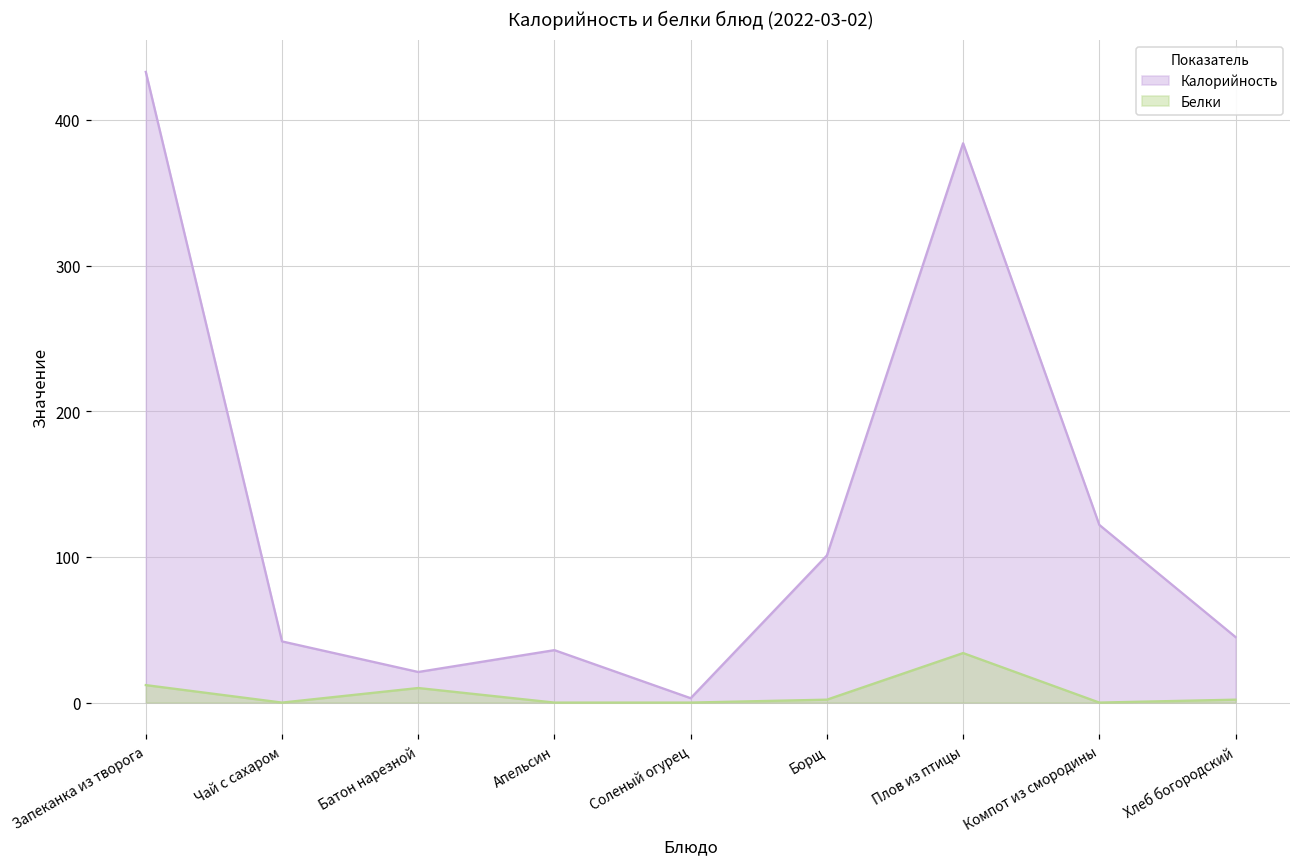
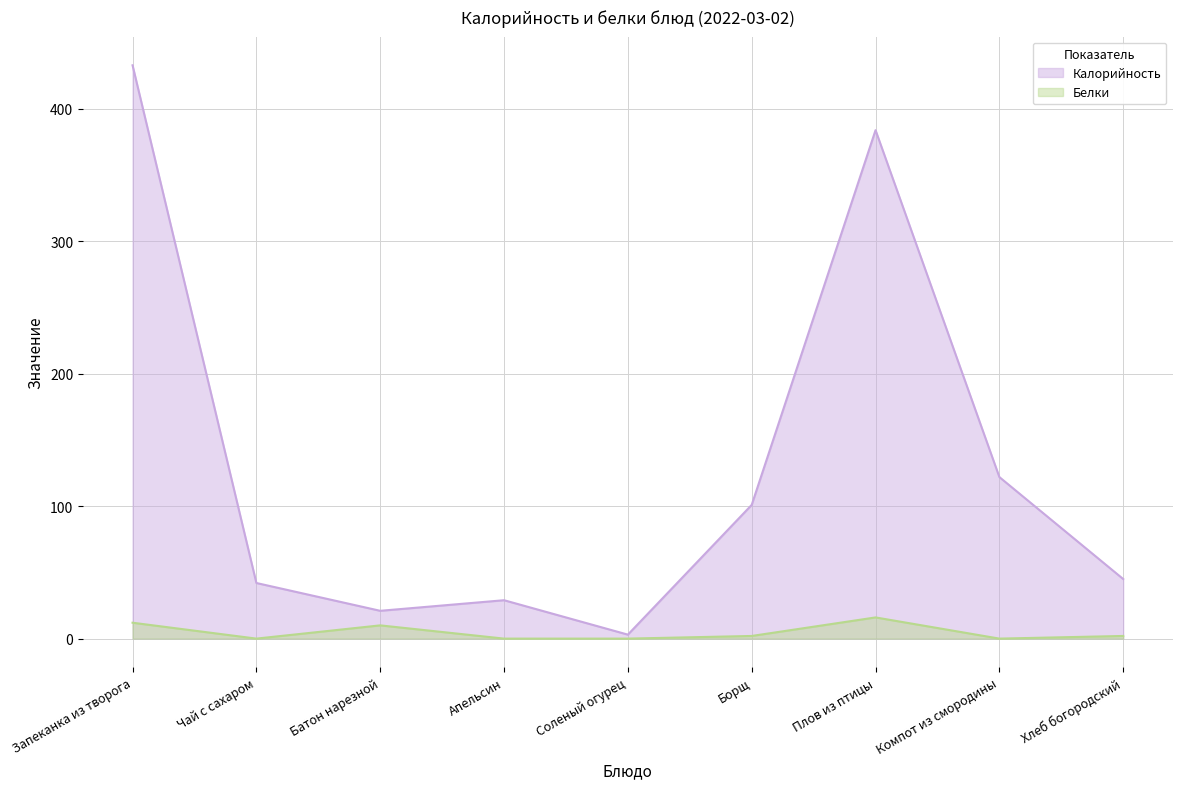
  {
    "Калорийность": {
      "Запеканка из творога": 433,
      "Чай с сахаром": 42,
      "Батон нарезной": 21,
-     "Апельсин": 36,
+     "Апельсин": 29,
      "Соленый огурец": 3,
      "Борщ": 101,
      "Плов из птицы": 384,
      "Компот из смородины": 122,
      "Хлеб богородский": 45
    },
    "Белки": {
      "Запеканка из творога": 12,
      "Чай с сахаром": 0,
      "Батон нарезной": 10,
      "Апельсин": 0,
      "Соленый огурец": 0,
      "Борщ": 2,
-     "Плов из птицы": 34,
+     "Плов из птицы": 16,
      "Компот из смородины": 0,
      "Хлеб богородский": 2
    }
  }
